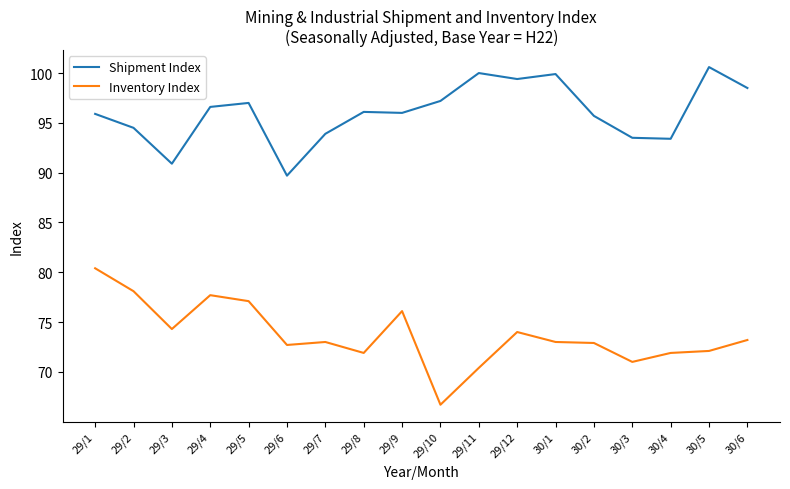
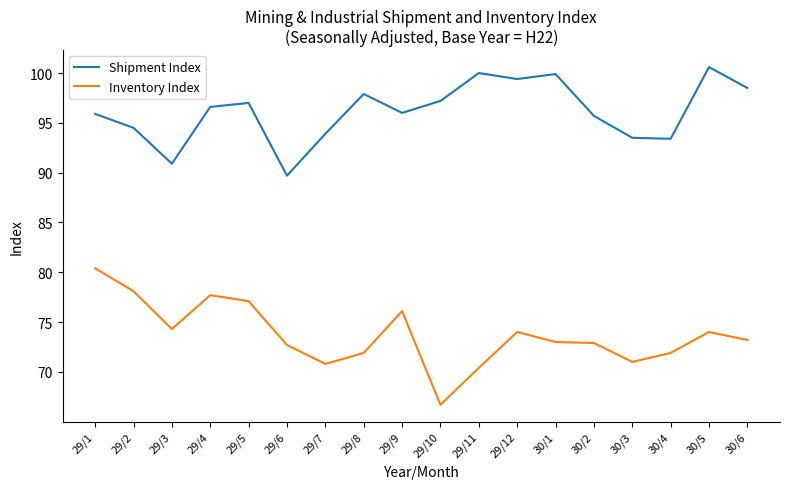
  {
    "Shipment Index": {
      "29/1": 96,
      "29/2": 95,
      "29/3": 91,
      "29/4": 97,
      "29/5": 97,
      "29/6": 90,
      "29/7": 94,
-     "29/8": 96,
+     "29/8": 98,
      "29/9": 96,
      "29/10": 97,
      "29/11": 100,
      "29/12": 99,
      "30/1": 100,
      "30/2": 96,
      "30/3": 94,
      "30/4": 93,
      "30/5": 101,
      "30/6": 99
    },
    "Inventory Index": {
      "29/1": 80,
      "29/2": 78,
      "29/3": 74,
      "29/4": 78,
      "29/5": 77,
      "29/6": 73,
-     "29/7": 73,
+     "29/7": 71,
      "29/8": 72,
      "29/9": 76,
      "29/10": 67,
      "29/11": 70,
      "29/12": 74,
      "30/1": 73,
      "30/2": 73,
      "30/3": 71,
      "30/4": 72,
-     "30/5": 72,
+     "30/5": 74,
      "30/6": 73
    }
  }
